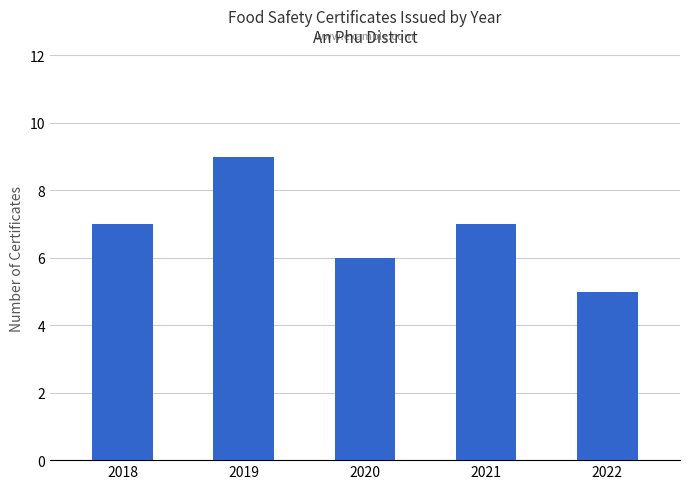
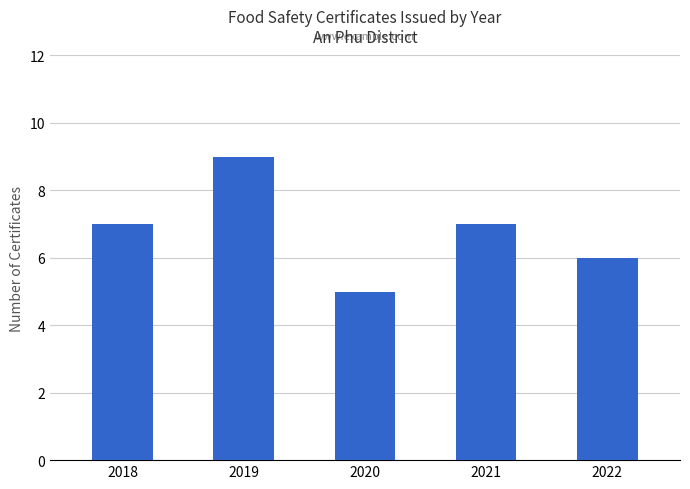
  {
    "2018": 7,
    "2019": 9,
-   "2020": 6,
+   "2020": 5,
    "2021": 7,
-   "2022": 5
+   "2022": 6
  }
